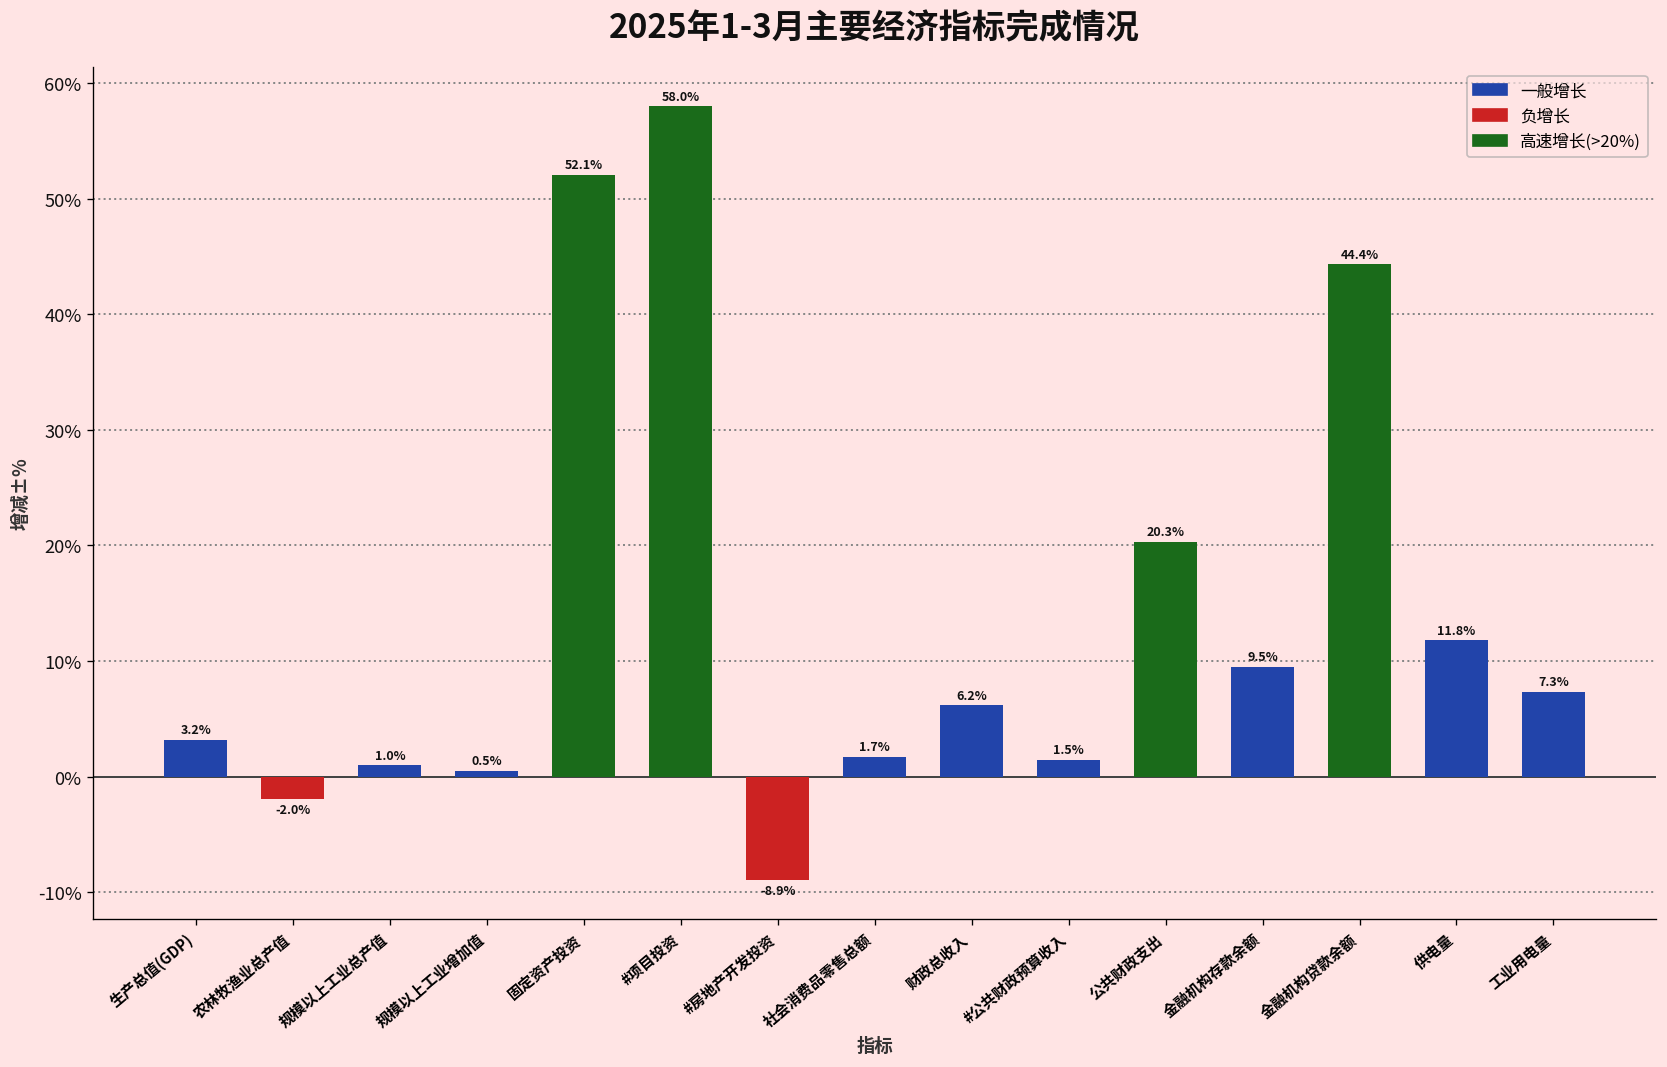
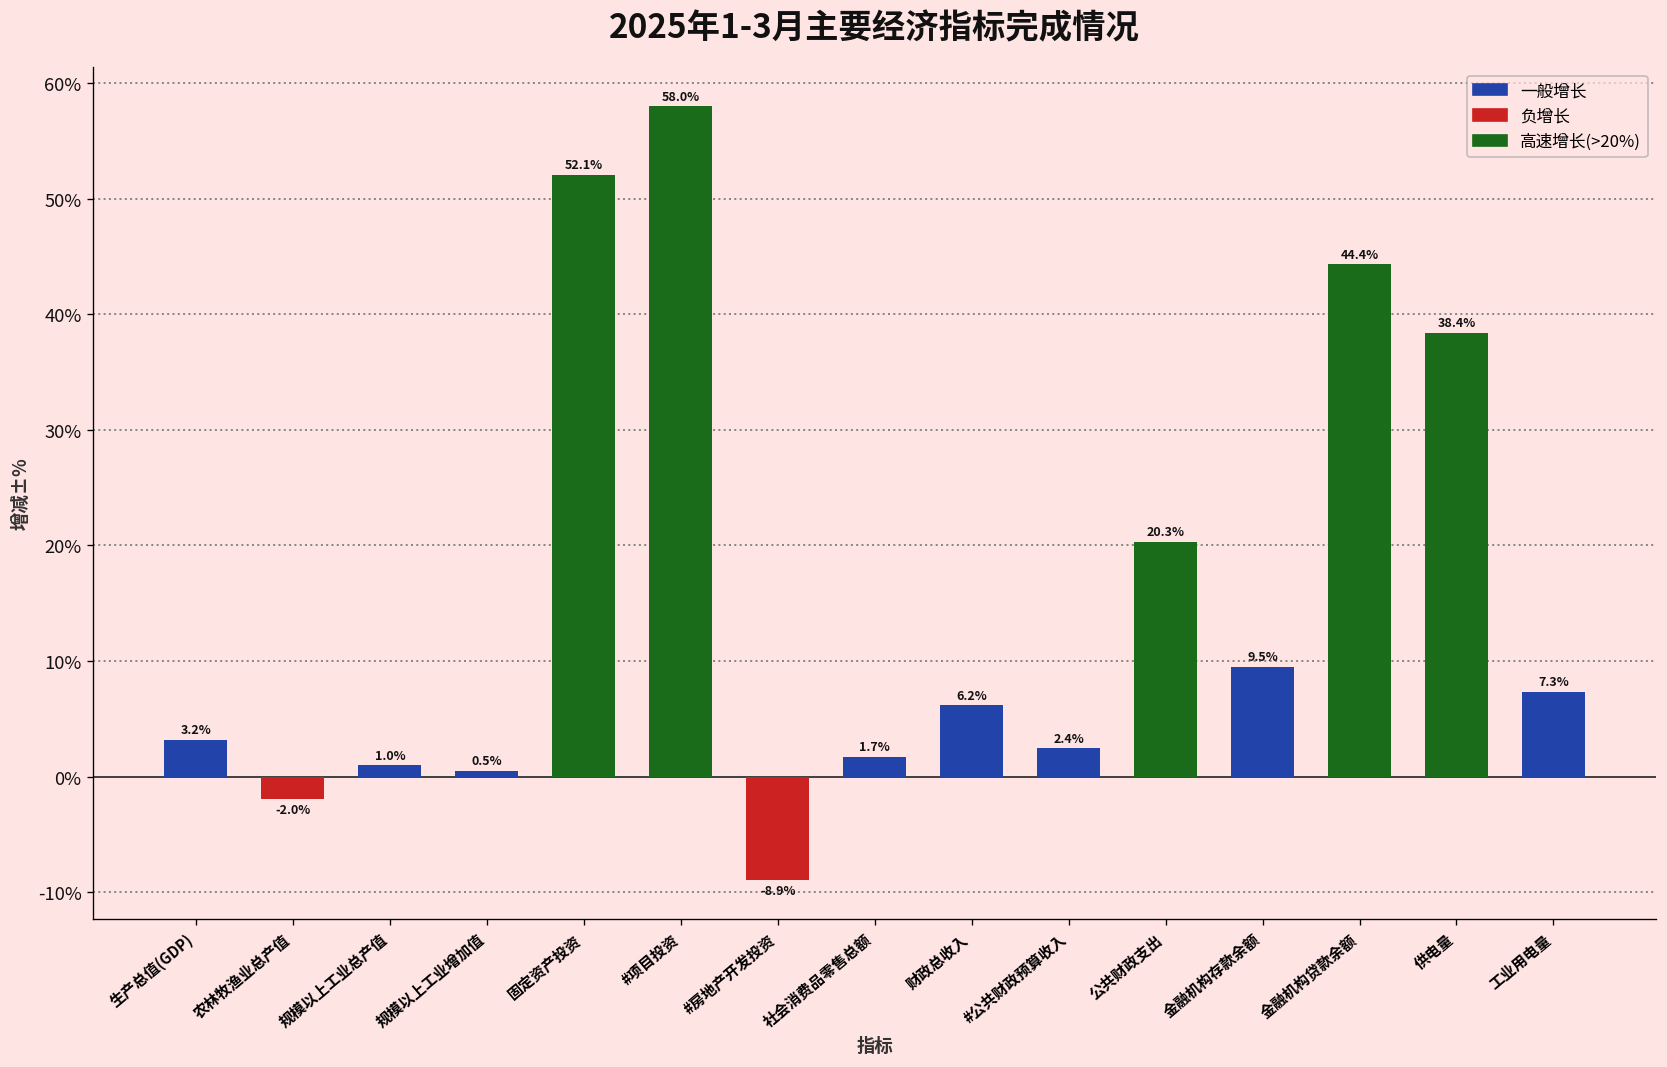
  {
    "生产总值(GDP)": "3.2%",
    "农林牧渔业总产值": "-2.0%",
    "规模以上工业总产值": "1.0%",
    "规模以上工业增加值": "0.5%",
    "固定资产投资": "52.1%",
    "#项目投资": "58.0%",
    "#房地产开发投资": "-8.9%",
    "社会消费品零售总额": "1.7%",
    "财政总收入": "6.2%",
-   "#公共财政预算收入": "1.5%",
+   "#公共财政预算收入": "2.4%",
    "公共财政支出": "20.3%",
    "金融机构存款余额": "9.5%",
    "金融机构贷款余额": "44.4%",
-   "供电量": "11.8%",
+   "供电量": "38.4%",
    "工业用电量": "7.3%"
  }
